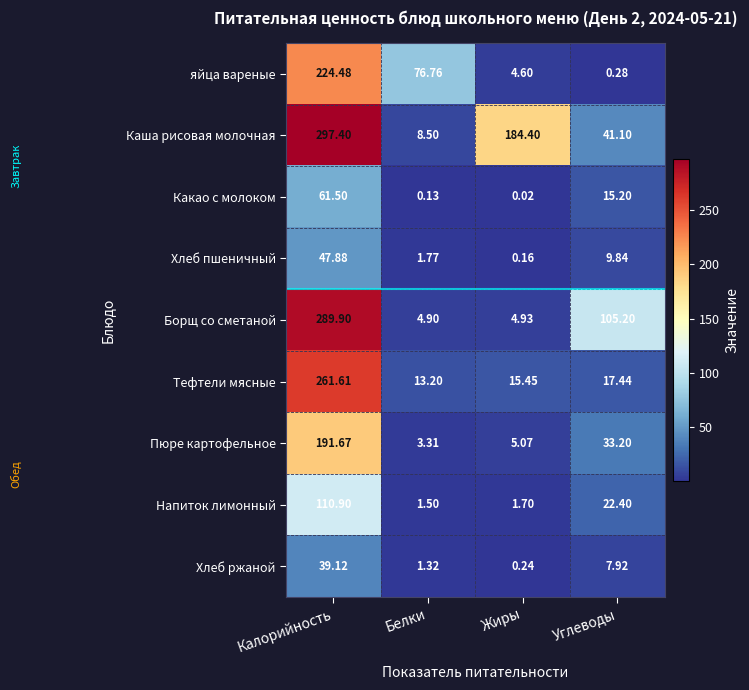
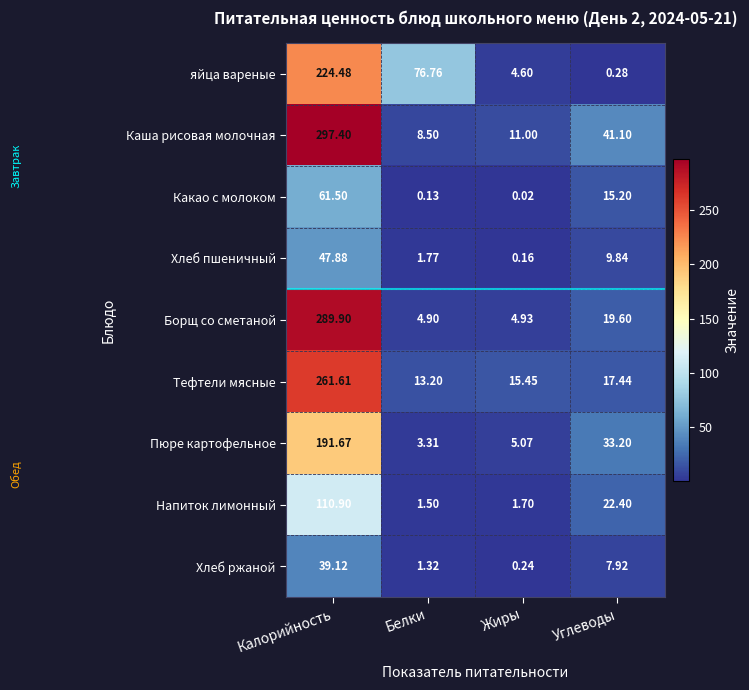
  {
    "яйца вареные": {
      "Калорийность": 224.48,
      "Белки": 76.76,
      "Жиры": 4.60,
      "Углеводы": 0.28
    },
    "Каша рисовая молочная": {
      "Калорийность": 297.40,
      "Белки": 8.50,
-     "Жиры": 184.40,
+     "Жиры": 11.00,
      "Углеводы": 41.10
    },
    "Какао с молоком": {
      "Калорийность": 61.50,
      "Белки": 0.13,
      "Жиры": 0.02,
      "Углеводы": 15.20
    },
    "Хлеб пшеничный": {
      "Калорийность": 47.88,
      "Белки": 1.77,
      "Жиры": 0.16,
      "Углеводы": 9.84
    },
    "Борщ со сметаной": {
      "Калорийность": 289.90,
      "Белки": 4.90,
      "Жиры": 4.93,
-     "Углеводы": 105.20
+     "Углеводы": 19.60
    },
    "Тефтели мясные": {
      "Калорийность": 261.61,
      "Белки": 13.20,
      "Жиры": 15.45,
      "Углеводы": 17.44
    },
    "Пюре картофельное": {
      "Калорийность": 191.67,
      "Белки": 3.31,
      "Жиры": 5.07,
      "Углеводы": 33.20
    },
    "Напиток лимонный": {
      "Белки": 1.50,
      "Жиры": 1.70,
      "Углеводы": 22.40
    },
    "Хлеб ржаной": {
      "Калорийность": 39.12,
      "Белки": 1.32,
      "Жиры": 0.24,
      "Углеводы": 7.92
    }
  }
